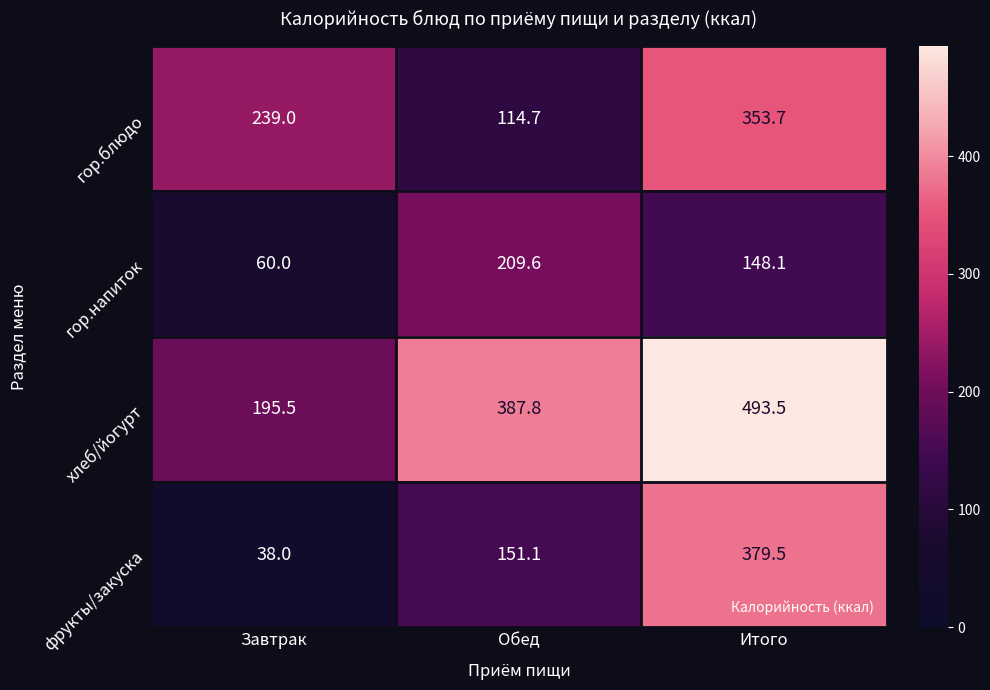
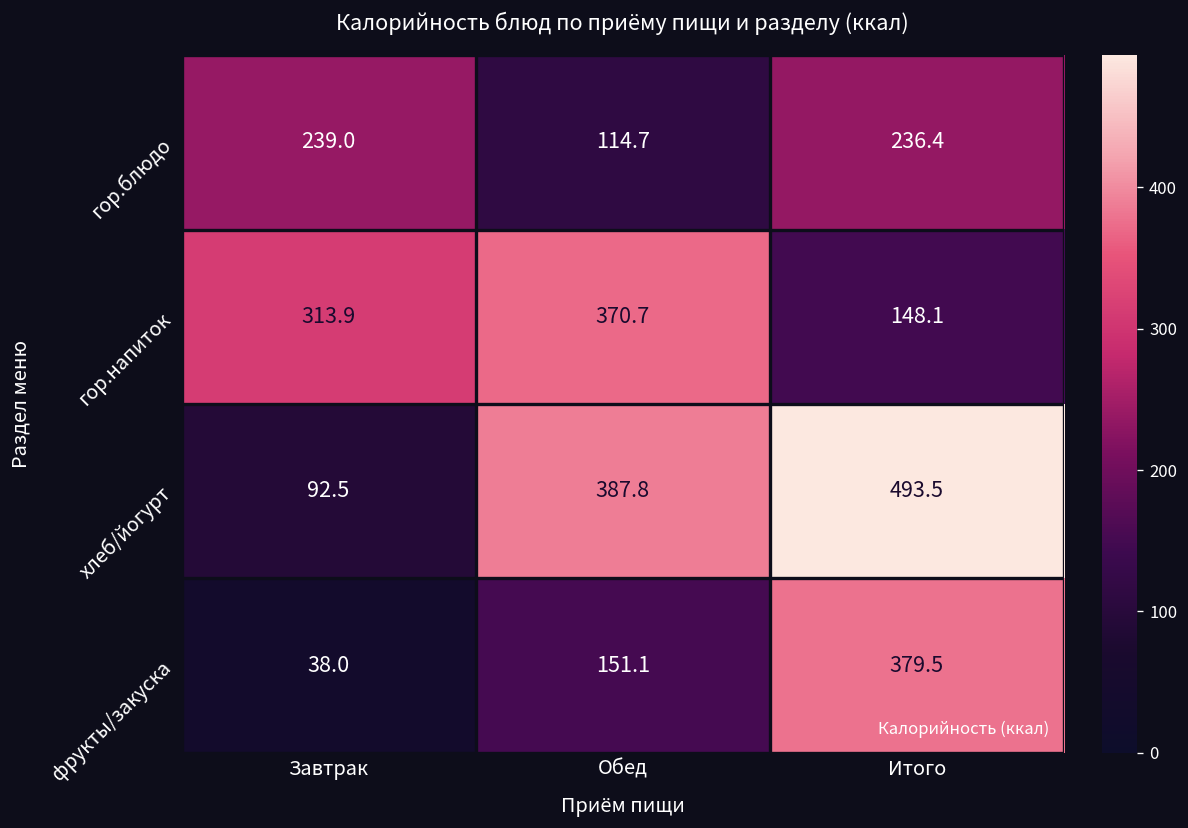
  {
    "гор.блюдо": {
      "Завтрак": 239.0,
      "Обед": 114.7,
-     "Итого": 353.7
+     "Итого": 236.4
    },
    "гор.напиток": {
-     "Завтрак": 60.0,
-     "Обед": 209.6,
+     "Завтрак": 313.9,
+     "Обед": 370.7,
      "Итого": 148.1
    },
    "хлеб/йогурт": {
-     "Завтрак": 195.5,
+     "Завтрак": 92.5,
      "Обед": 387.8,
      "Итого": 493.5
    },
    "фрукты/закуска": {
      "Завтрак": 38.0,
      "Обед": 151.1,
      "Итого": 379.5
    }
  }
